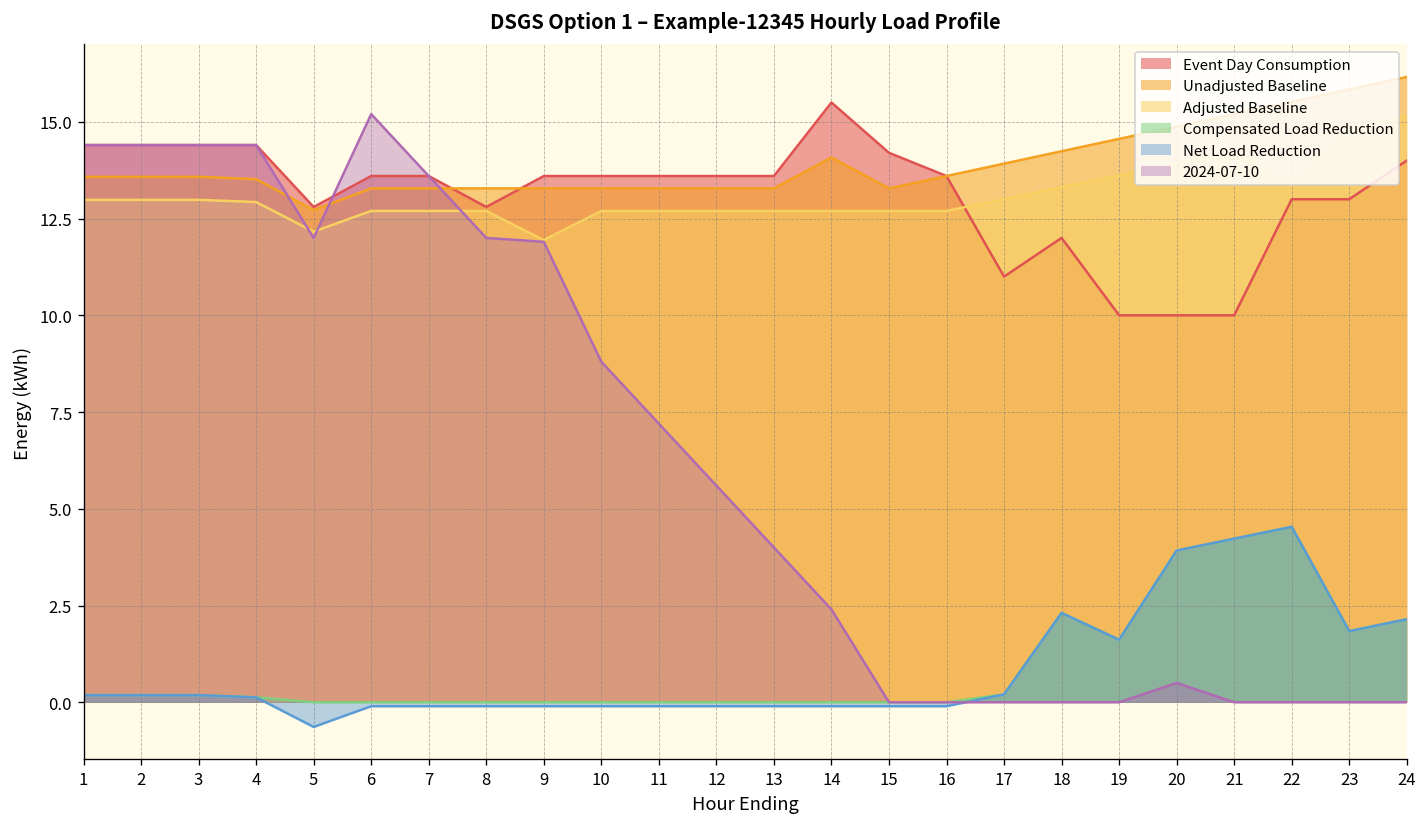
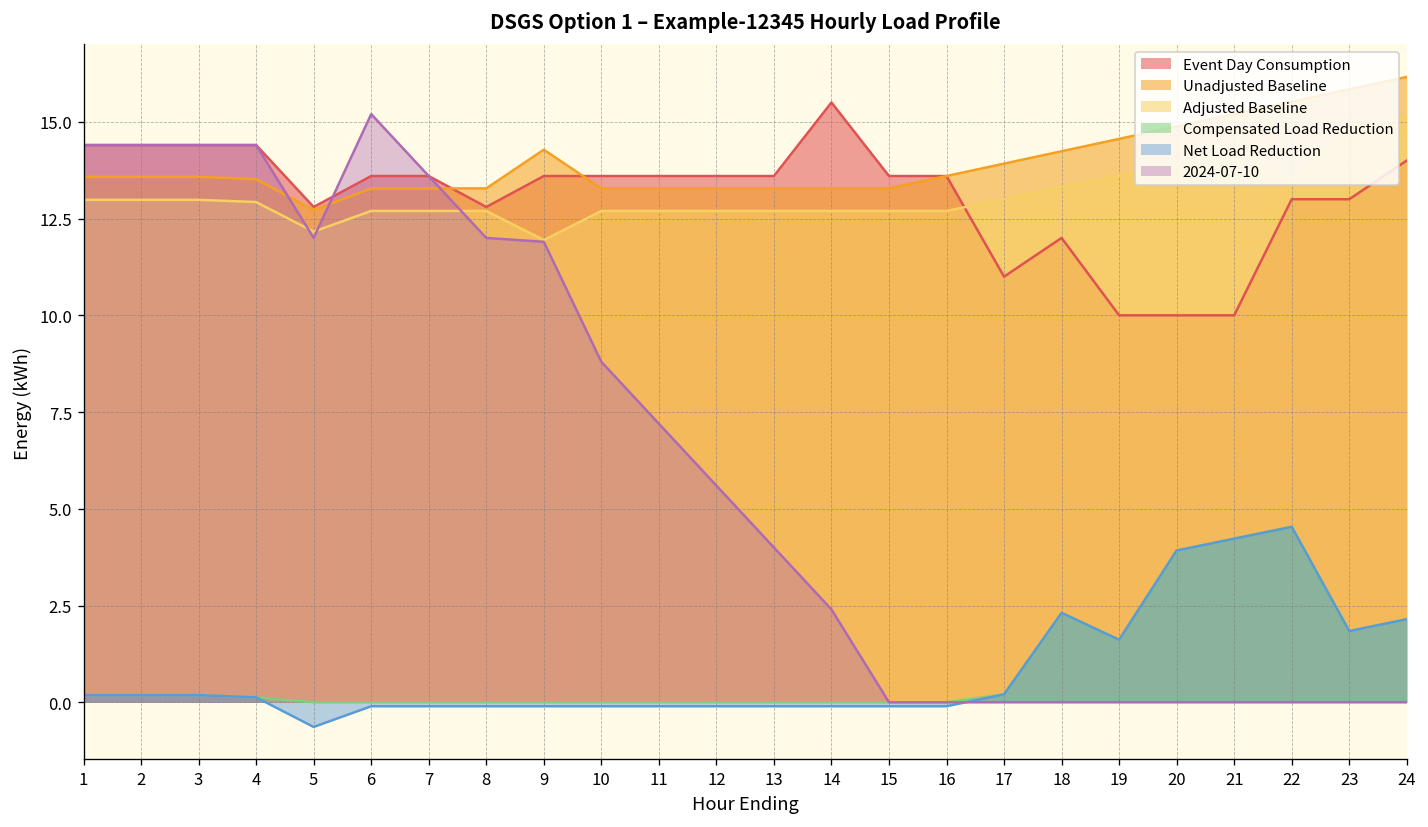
  {
    "Event Day Consumption": {
      "5": 12.8,
      "6": 13.6,
      "8": 12.8,
      "9": 13.6,
      "10": 13.6,
      "11": 13.6,
      "12": 13.6,
      "13": 13.6,
      "14": 15.5,
-     "15": 14.2,
+     "15": 13.6,
      "17": 11.0,
      "18": 12.0,
      "19": 10.0,
      "20": 10.0,
      "21": 10.0,
      "22": 13.0,
      "23": 13.0,
      "24": 14.0
    },
    "Unadjusted Baseline": {
      "1": 13.6,
      "2": 13.6,
      "3": 13.6,
      "4": 13.5,
      "5": 12.7,
      "6": 13.3,
      "7": 13.3,
      "8": 13.3,
-     "9": 13.3,
+     "9": 14.3,
      "10": 13.3,
      "11": 13.3,
      "12": 13.3,
      "13": 13.3,
-     "14": 14.1,
+     "14": 13.3,
      "15": 13.3,
      "17": 13.9,
      "18": 14.2,
      "19": 14.6,
      "24": 16.2
    },
    "Adjusted Baseline": {
      "1": 13.0,
      "2": 13.0,
      "3": 13.0,
      "4": 12.9,
      "5": 12.2,
      "6": 12.7,
      "7": 12.7,
      "8": 12.7,
      "10": 12.7,
      "11": 12.7,
      "12": 12.7,
      "13": 12.7,
      "14": 12.7,
      "15": 12.7,
      "16": 12.7,
      "17": 13.0,
      "18": 13.3,
      "19": 13.6,
      "24": 15.1
    },
    "2024-07-10": {
      "5": 12.0,
      "6": 15.2,
      "8": 12.0,
      "10": 8.8,
      "11": 7.2,
      "12": 5.6,
      "13": 4.0,
      "14": 2.4,
      "17": 0.0,
      "18": 0.0,
      "19": 0.0,
-     "20": 0.5,
+     "20": 0.0,
      "21": 0.0,
      "22": 0.0,
      "23": 0.0,
      "24": 0.0
    }
  }
